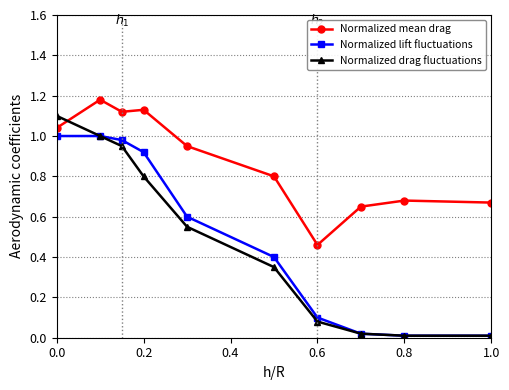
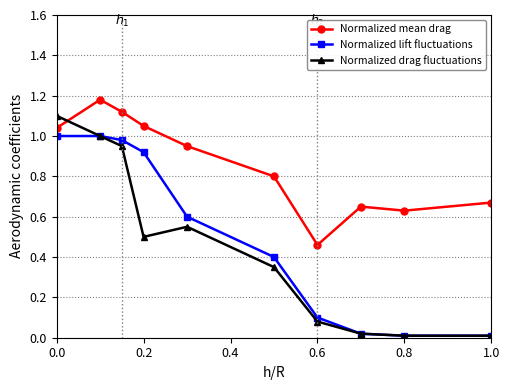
  {
    "Normalized mean drag": {
      "0.0": 1.04,
-     "0.2": 1.13,
+     "0.2": 1.05,
      "0.6": 0.46,
-     "0.8": 0.68,
+     "0.8": 0.63,
      "1.0": 0.67
    },
    "Normalized lift fluctuations": {
      "0.0": 1.00,
      "0.2": 0.92,
      "0.6": 0.10
    },
    "Normalized drag fluctuations": {
      "0.0": 1.1,
-     "0.2": 0.8,
+     "0.2": 0.5,
      "0.6": 0.08
    }
  }
